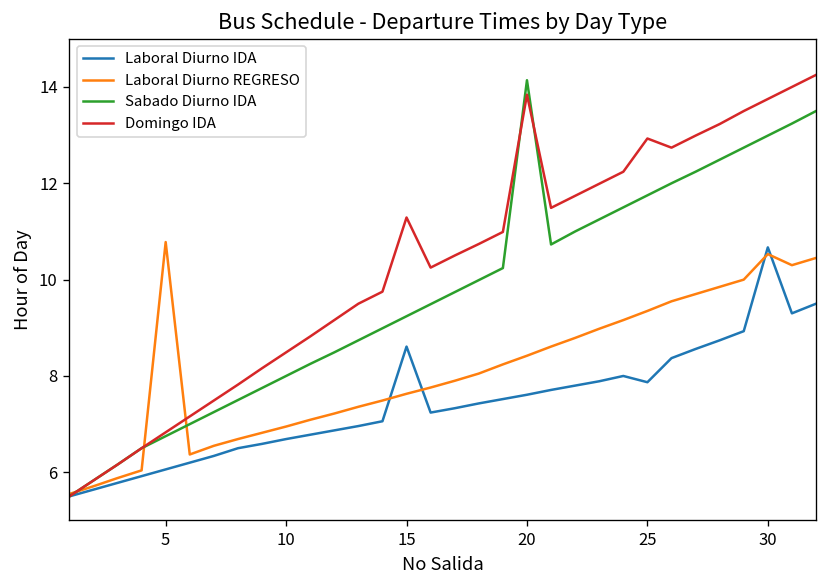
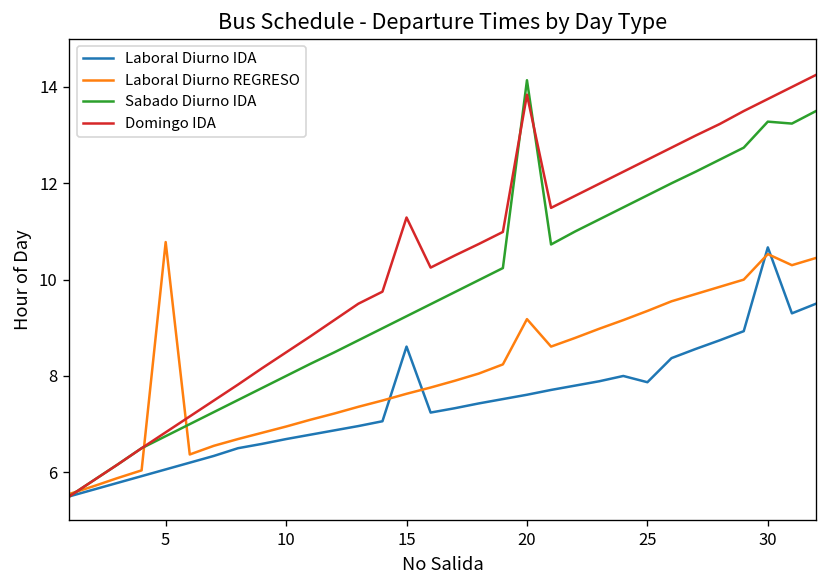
  {
    "Laboral Diurno IDA": {
      "5": 6.1,
      "10": 6.7,
      "15": 8.6,
      "20": 7.6,
      "25": 7.9,
      "30": 10.7
    },
    "Laboral Diurno REGRESO": {
      "5": 10.8,
      "10": 7.0,
      "15": 7.6,
-     "20": 8.4,
+     "20": 9.2,
      "25": 9.4,
      "30": 10.5
    },
    "Sabado Diurno IDA": {
      "5": 6.8,
      "10": 8.0,
      "15": 9.2,
      "20": 14.1,
      "25": 11.8,
-     "30": 13.0
+     "30": 13.3
    },
    "Domingo IDA": {
      "5": 6.8,
      "10": 8.5,
      "15": 11.3,
      "20": 13.8,
-     "25": 12.9,
+     "25": 12.5,
      "30": 13.8
    }
  }
